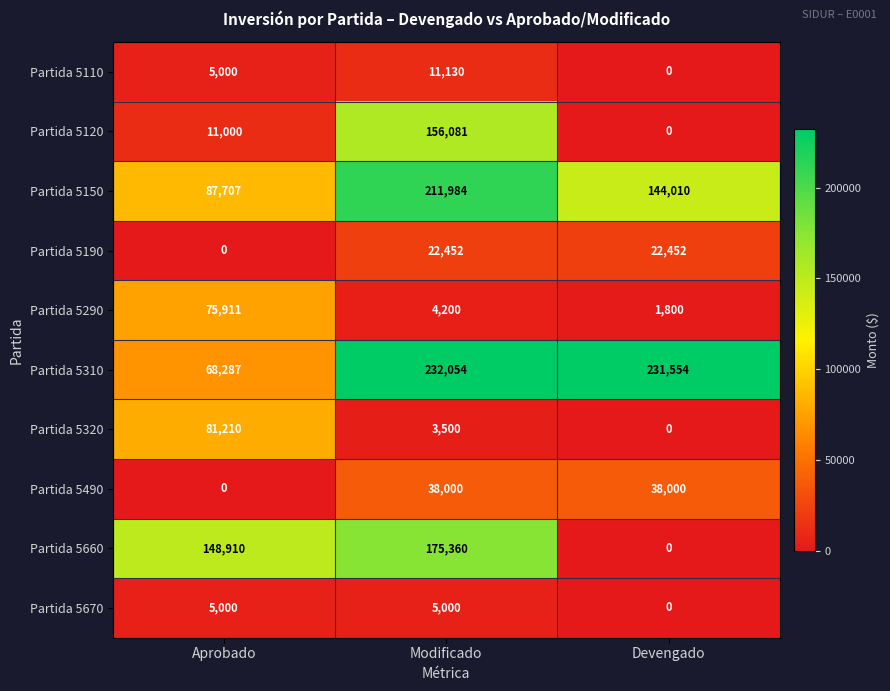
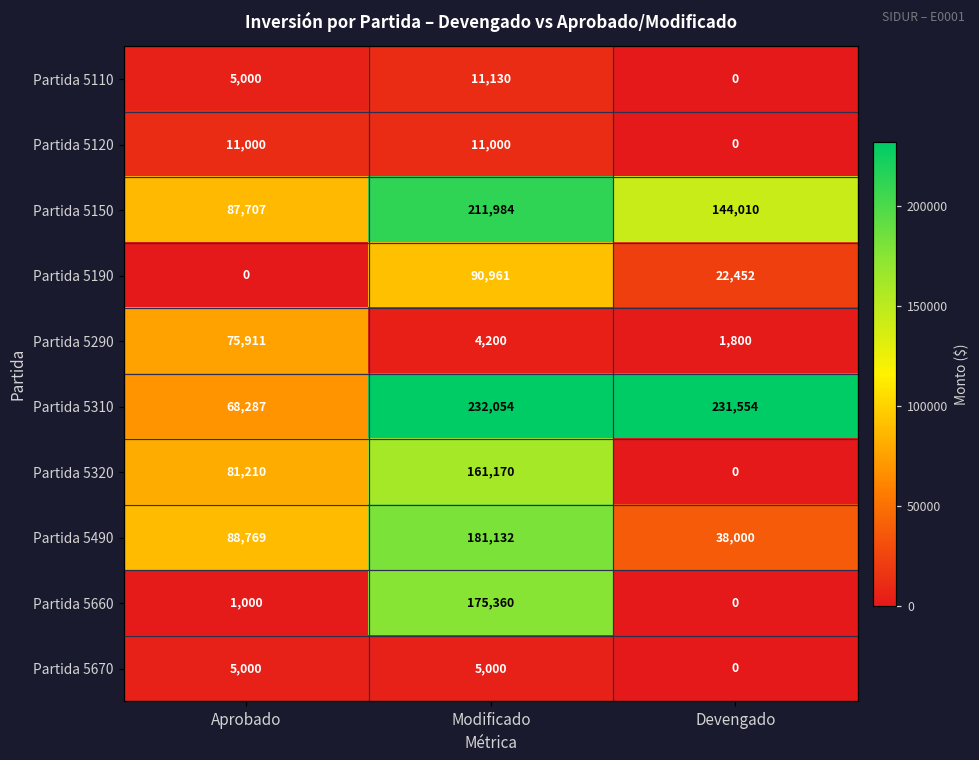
  {
    "Partida 5110": {
      "Aprobado": "5,000",
      "Modificado": "11,130",
      "Devengado": "0"
    },
    "Partida 5120": {
      "Aprobado": "11,000",
-     "Modificado": "156,081",
+     "Modificado": "11,000",
      "Devengado": "0"
    },
    "Partida 5150": {
      "Aprobado": "87,707",
      "Modificado": "211,984",
      "Devengado": "144,010"
    },
    "Partida 5190": {
      "Aprobado": "0",
-     "Modificado": "22,452",
+     "Modificado": "90,961",
      "Devengado": "22,452"
    },
    "Partida 5290": {
      "Aprobado": "75,911",
      "Modificado": "4,200",
      "Devengado": "1,800"
    },
    "Partida 5310": {
      "Aprobado": "68,287",
      "Modificado": "232,054",
      "Devengado": "231,554"
    },
    "Partida 5320": {
      "Aprobado": "81,210",
-     "Modificado": "3,500",
+     "Modificado": "161,170",
      "Devengado": "0"
    },
    "Partida 5490": {
-     "Aprobado": "0",
-     "Modificado": "38,000",
+     "Aprobado": "88,769",
+     "Modificado": "181,132",
      "Devengado": "38,000"
    },
    "Partida 5660": {
-     "Aprobado": "148,910",
+     "Aprobado": "1,000",
      "Modificado": "175,360",
      "Devengado": "0"
    },
    "Partida 5670": {
      "Aprobado": "5,000",
      "Modificado": "5,000",
      "Devengado": "0"
    }
  }
